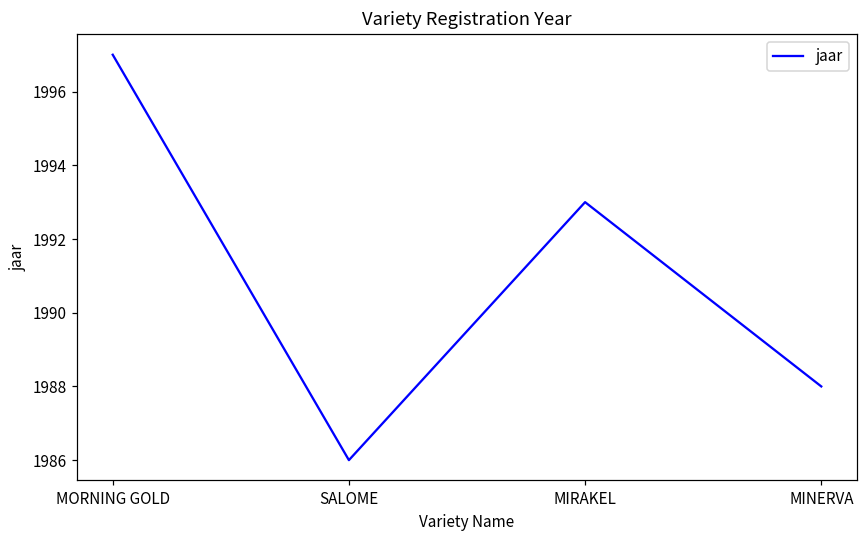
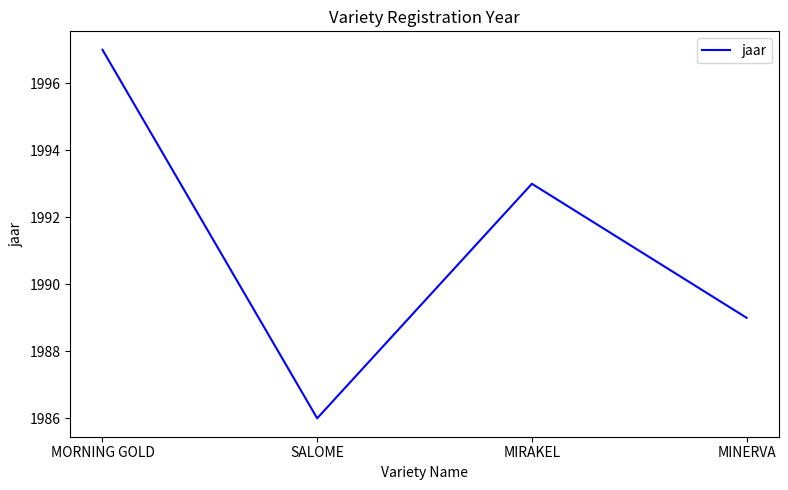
  {
    "MORNING GOLD": 1997,
    "SALOME": 1986,
    "MIRAKEL": 1993,
-   "MINERVA": 1988
+   "MINERVA": 1989
  }
